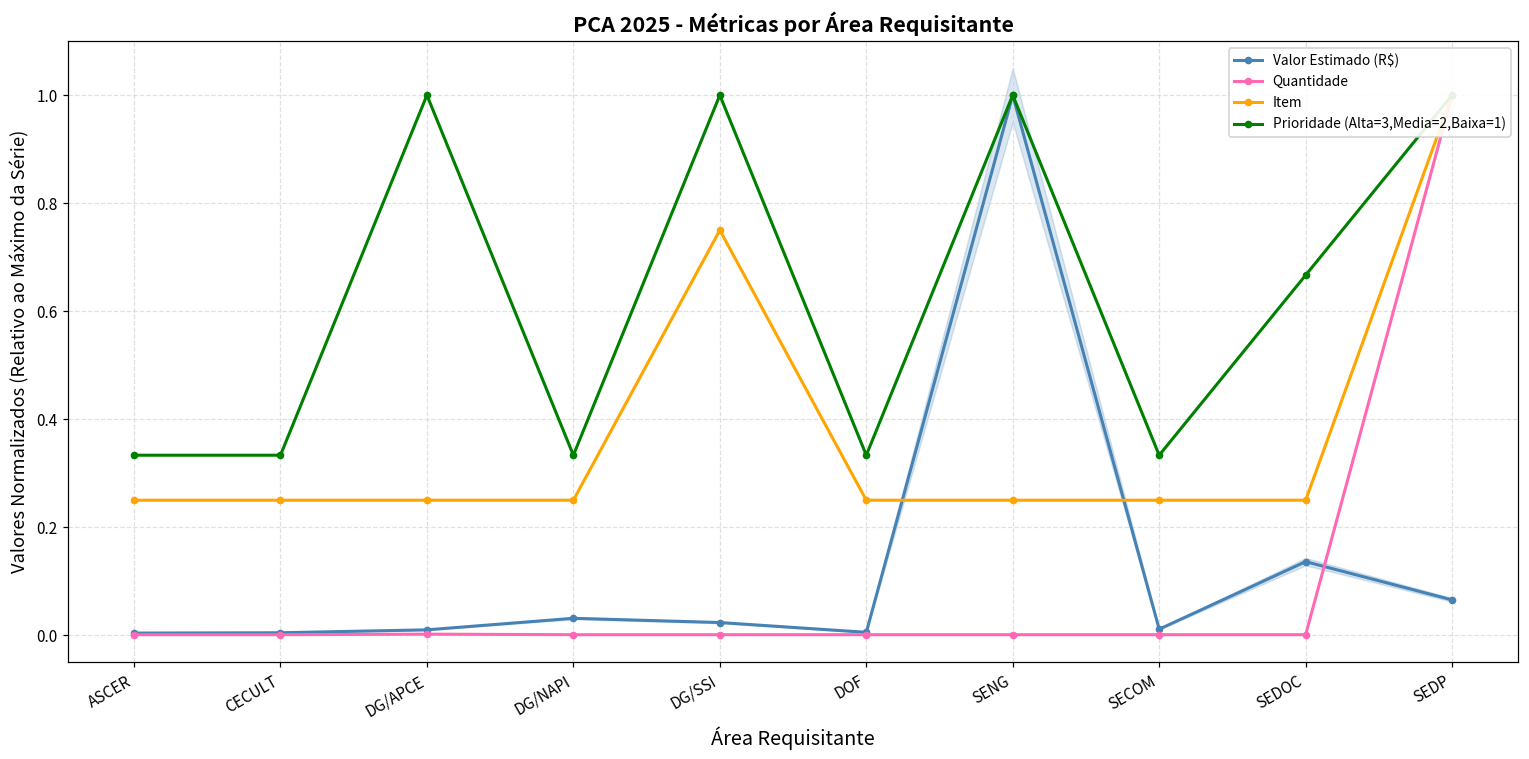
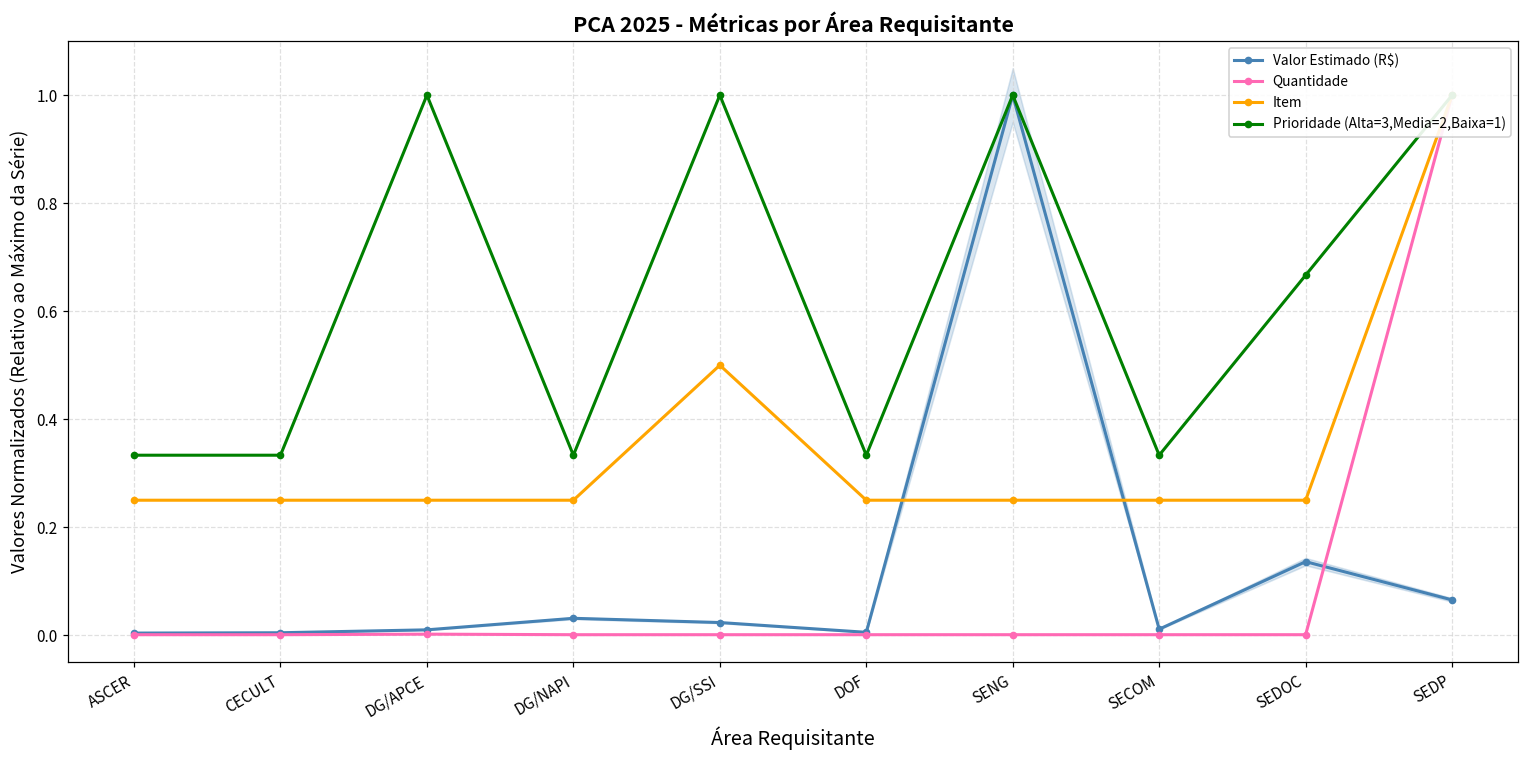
  {
    "Quantidade": {
      "DG/APCE": 0.00,
      "DG/NAPI": 0.00,
      "DG/SSI": 0.00,
      "SENG": 0.00,
      "SECOM": 0.00,
      "SEDOC": 0.00
    },
    "Item": {
      "ASCER": 0.25,
      "CECULT": 0.25,
      "DG/APCE": 0.25,
      "DG/NAPI": 0.25,
-     "DG/SSI": 0.75,
+     "DG/SSI": 0.50,
      "DOF": 0.25,
      "SENG": 0.25,
      "SECOM": 0.25,
      "SEDOC": 0.25
    },
    "Prioridade (Alta=3,Media=2,Baixa=1)": {
      "ASCER": 0.33,
      "CECULT": 0.33,
      "DG/APCE": 1.00,
      "DG/NAPI": 0.33,
      "DG/SSI": 1.00,
      "DOF": 0.33,
      "SECOM": 0.33,
      "SEDOC": 0.67
    }
  }
